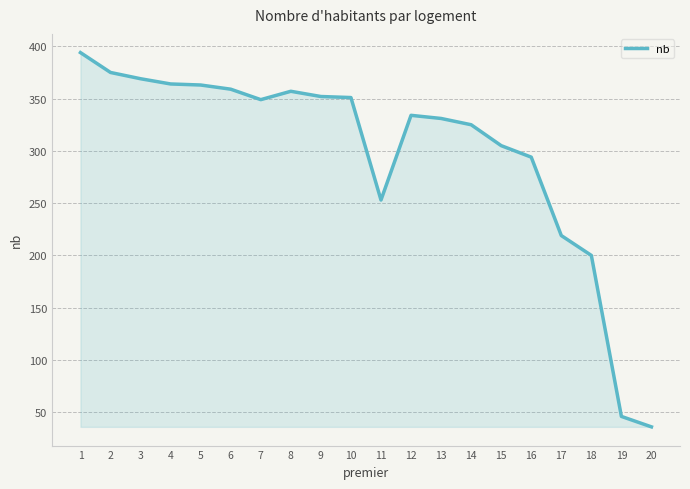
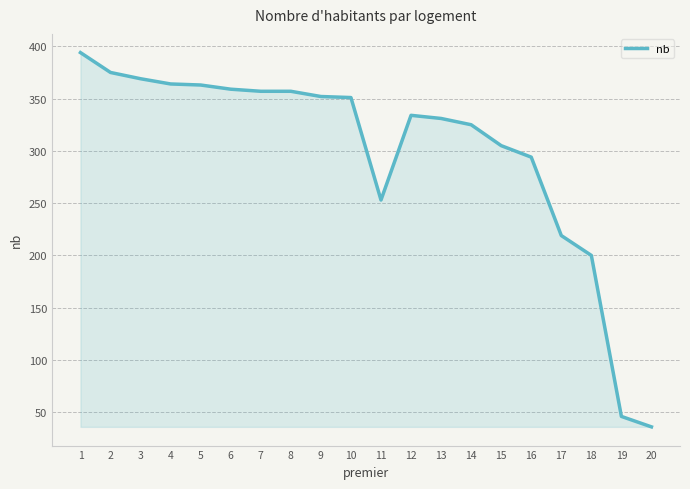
  {
    "1": 394,
    "2": 375,
    "3": 369,
    "4": 364,
    "5": 363,
    "6": 359,
-   "7": 349,
+   "7": 357,
    "8": 357,
    "9": 352,
    "10": 351,
    "11": 253,
    "12": 334,
    "13": 331,
    "14": 325,
    "15": 305,
    "16": 294,
    "17": 219,
    "18": 200,
    "19": 46,
    "20": 36
  }
